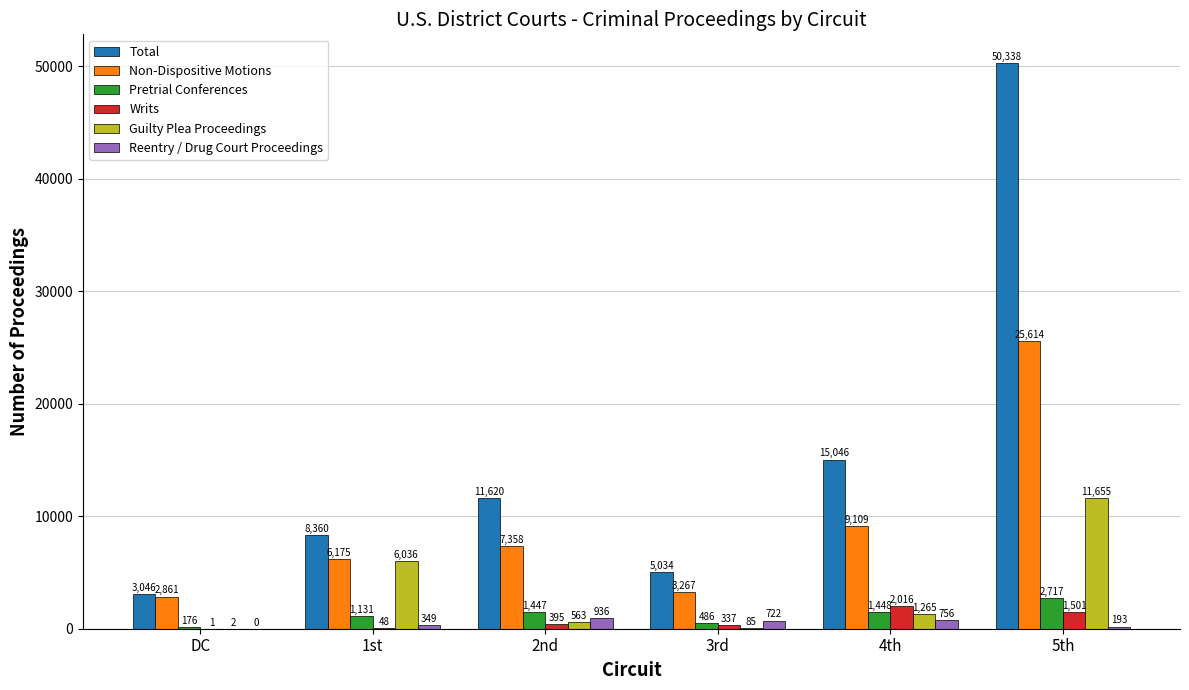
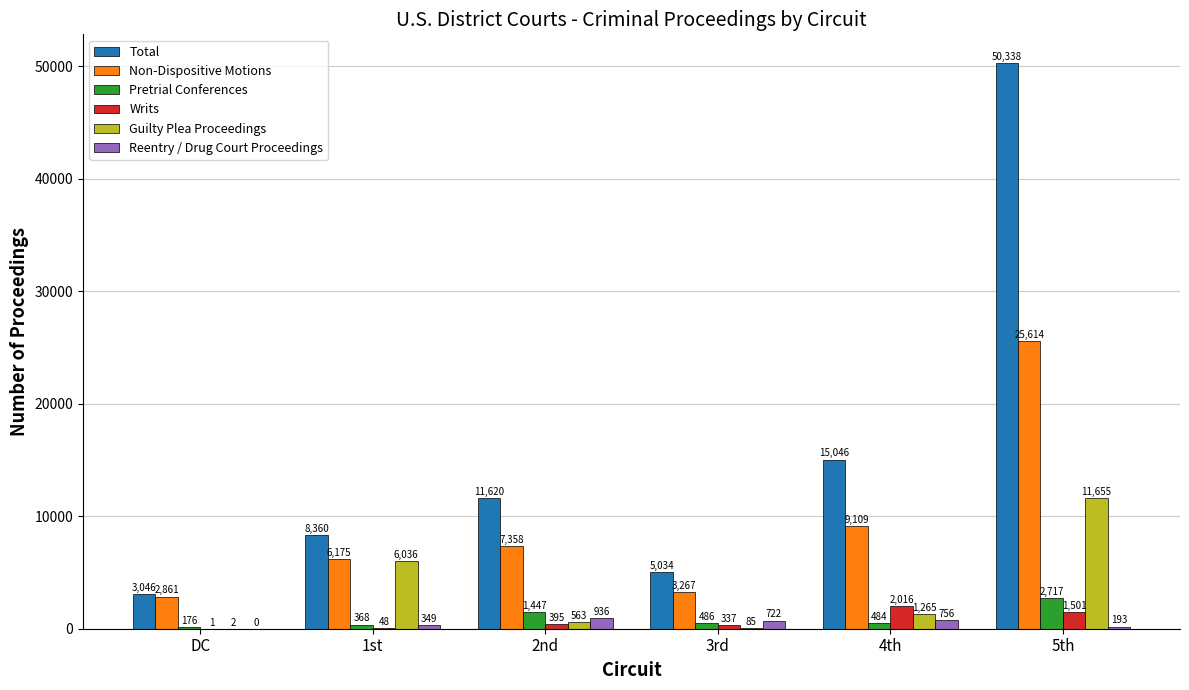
  {
    "Total": {
      "DC": "3,046",
      "1st": "8,360",
      "2nd": "11,620",
      "3rd": "5,034",
      "4th": "15,046",
      "5th": "50,338"
    },
    "Non-Dispositive Motions": {
      "DC": "2,861",
      "1st": "6,175",
      "2nd": "7,358",
      "3rd": "3,267",
      "4th": "9,109",
      "5th": "25,614"
    },
    "Pretrial Conferences": {
      "DC": "176",
-     "1st": "1,131",
+     "1st": "368",
      "2nd": "1,447",
      "3rd": "486",
-     "4th": "1,448",
+     "4th": "484",
      "5th": "2,717"
    },
    "Writs": {
      "DC": "1",
      "1st": "48",
      "2nd": "395",
      "3rd": "337",
      "4th": "2,016",
      "5th": "1,501"
    },
    "Guilty Plea Proceedings": {
      "DC": "2",
      "1st": "6,036",
      "2nd": "563",
      "3rd": "85",
      "4th": "1,265",
      "5th": "11,655"
    },
    "Reentry / Drug Court Proceedings": {
      "DC": "0",
      "1st": "349",
      "2nd": "936",
      "3rd": "722",
      "4th": "756",
      "5th": "193"
    }
  }
